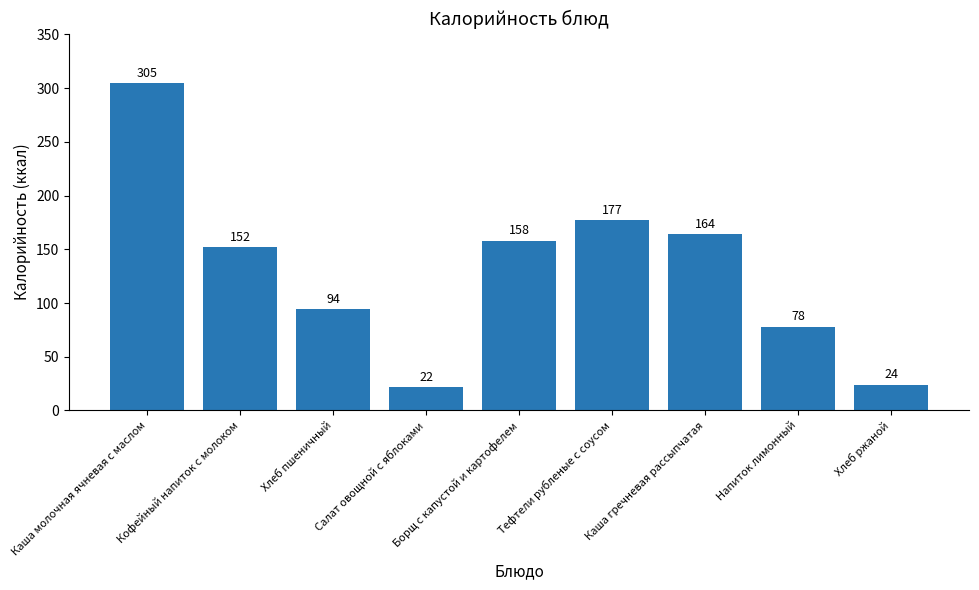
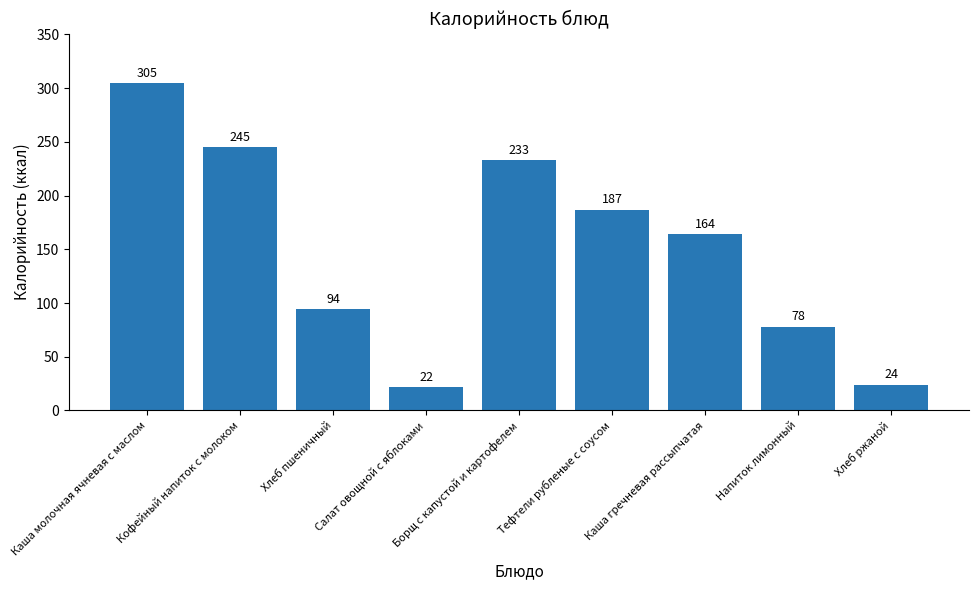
  {
    "Каша молочная ячневая с маслом": 305,
-   "Кофейный напиток с молоком": 152,
+   "Кофейный напиток с молоком": 245,
    "Хлеб пшеничный": 94,
    "Салат овощной с яблоками": 22,
-   "Борщ с капустой и картофелем": 158,
-   "Тефтели рубленые с соусом": 177,
+   "Борщ с капустой и картофелем": 233,
+   "Тефтели рубленые с соусом": 187,
    "Каша гречневая рассыпчатая": 164,
    "Напиток лимонный": 78,
    "Хлеб ржаной": 24
  }
